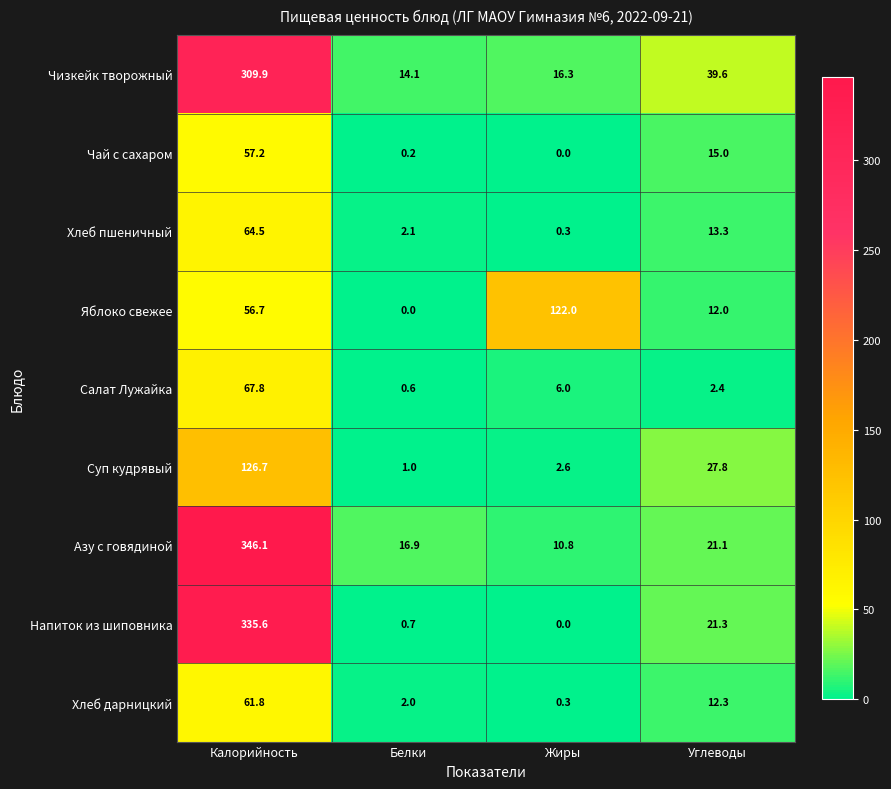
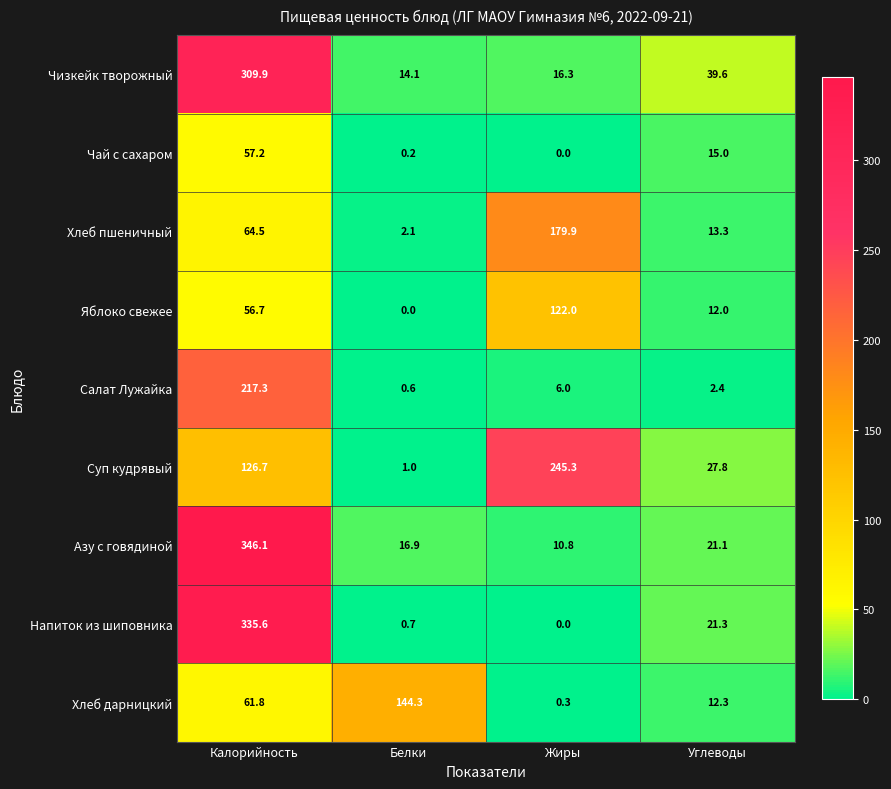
  {
    "Чизкейк творожный": {
      "Калорийность": 309.9,
      "Белки": 14.1,
      "Жиры": 16.3,
      "Углеводы": 39.6
    },
    "Чай с сахаром": {
      "Калорийность": 57.2,
      "Белки": 0.2,
      "Жиры": 0.0,
      "Углеводы": 15.0
    },
    "Хлеб пшеничный": {
      "Калорийность": 64.5,
      "Белки": 2.1,
-     "Жиры": 0.3,
+     "Жиры": 179.9,
      "Углеводы": 13.3
    },
    "Яблоко свежее": {
      "Калорийность": 56.7,
      "Белки": 0.0,
      "Жиры": 122.0,
      "Углеводы": 12.0
    },
    "Салат Лужайка": {
-     "Калорийность": 67.8,
+     "Калорийность": 217.3,
      "Белки": 0.6,
      "Жиры": 6.0,
      "Углеводы": 2.4
    },
    "Суп кудрявый": {
      "Калорийность": 126.7,
      "Белки": 1.0,
-     "Жиры": 2.6,
+     "Жиры": 245.3,
      "Углеводы": 27.8
    },
    "Азу с говядиной": {
      "Калорийность": 346.1,
      "Белки": 16.9,
      "Жиры": 10.8,
      "Углеводы": 21.1
    },
    "Напиток из шиповника": {
      "Калорийность": 335.6,
      "Белки": 0.7,
      "Жиры": 0.0,
      "Углеводы": 21.3
    },
    "Хлеб дарницкий": {
      "Калорийность": 61.8,
-     "Белки": 2.0,
+     "Белки": 144.3,
      "Жиры": 0.3,
      "Углеводы": 12.3
    }
  }
